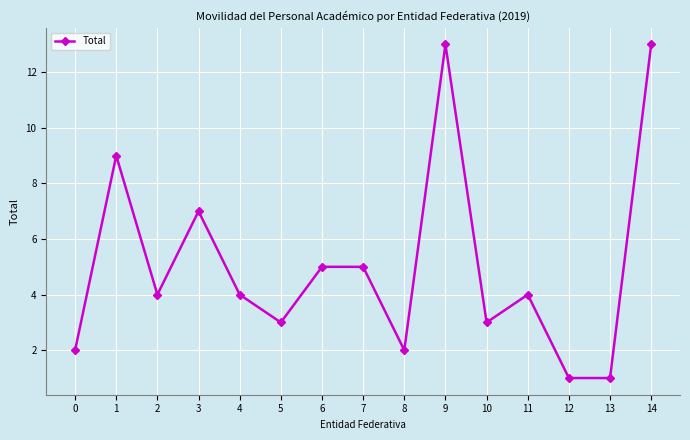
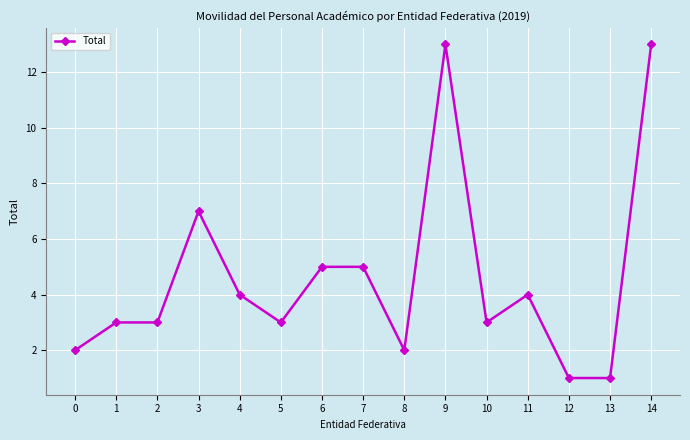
  {
    "0": 2,
-   "1": 9,
-   "2": 4,
+   "1": 3,
+   "2": 3,
    "3": 7,
    "4": 4,
    "5": 3,
    "6": 5,
    "7": 5,
    "8": 2,
    "9": 13,
    "10": 3,
    "11": 4,
    "12": 1,
    "13": 1,
    "14": 13
  }
